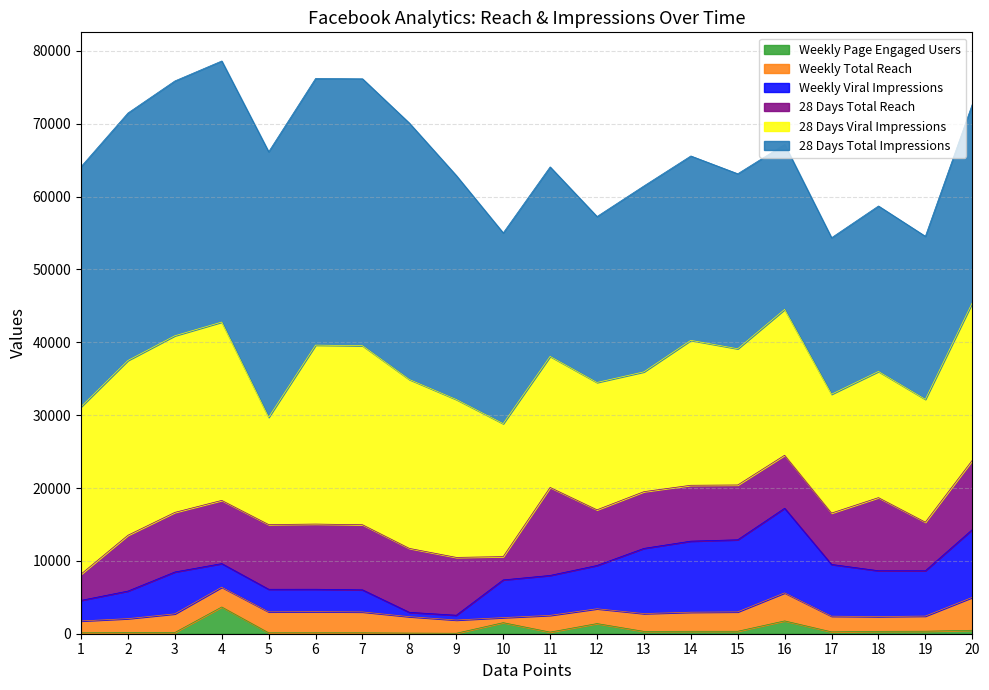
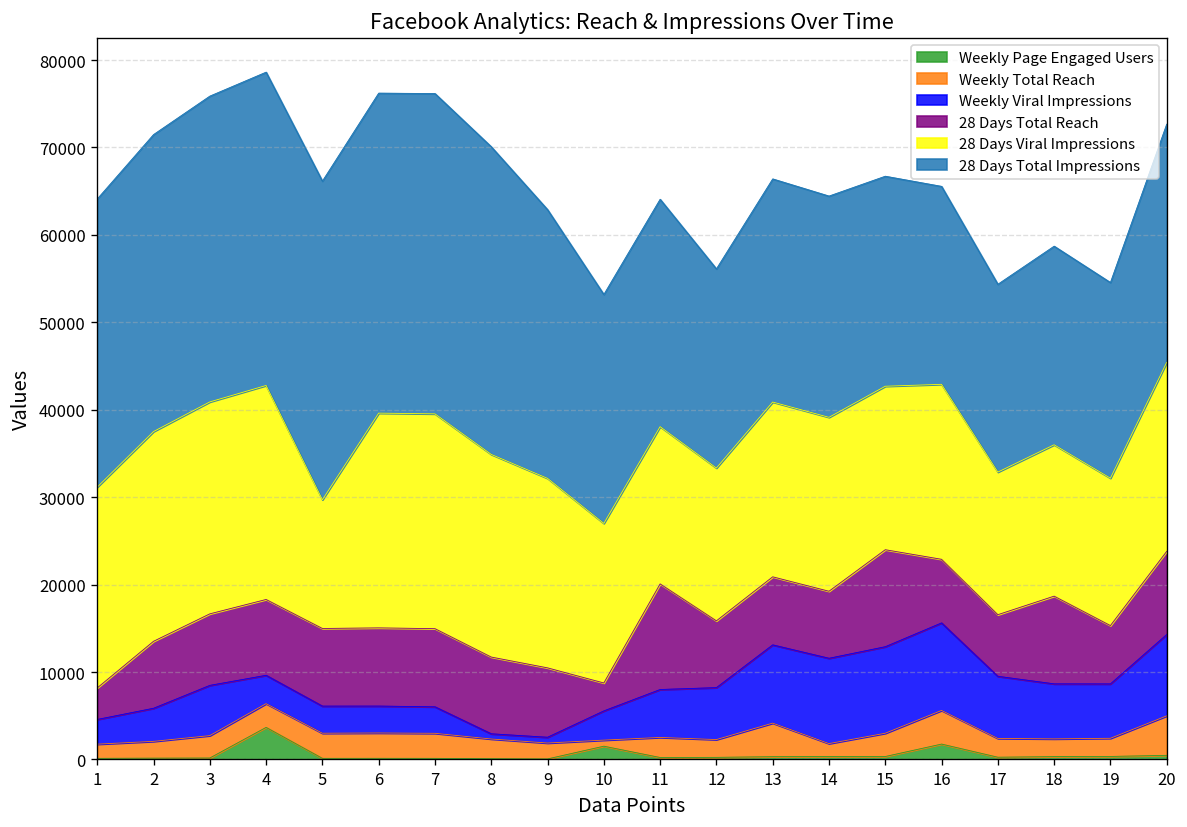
  {
    "Weekly Page Engaged Users": {
      "1": 0,
      "2": 0,
      "3": 0,
      "4": 4000,
      "5": 0,
      "6": 0,
      "7": 0,
      "8": 0,
      "9": 0,
      "10": 2000,
      "11": 0,
-     "12": 1000,
+     "12": 0,
      "13": 0,
      "14": 0,
      "15": 0,
      "16": 2000,
      "17": 0,
      "18": 0,
      "19": 0,
      "20": 0
    },
    "Weekly Total Reach": {
      "1": 2000,
      "2": 2000,
      "3": 3000,
      "4": 3000,
      "5": 3000,
      "6": 3000,
      "7": 3000,
      "8": 2000,
      "9": 2000,
      "10": 1000,
      "11": 2000,
      "12": 2000,
-     "13": 2000,
-     "14": 3000,
+     "13": 4000,
+     "14": 1000,
      "15": 3000,
      "16": 4000,
      "17": 2000,
      "18": 2000,
      "19": 2000,
      "20": 5000
    },
    "Weekly Viral Impressions": {
      "1": 3000,
      "2": 4000,
      "3": 6000,
      "4": 3000,
      "5": 3000,
      "6": 3000,
      "7": 3000,
      "8": 1000,
      "9": 1000,
-     "10": 5000,
+     "10": 3000,
      "11": 5000,
      "12": 6000,
      "13": 9000,
      "14": 10000,
      "15": 10000,
-     "16": 12000,
+     "16": 10000,
      "17": 7000,
      "18": 6000,
      "19": 6000,
      "20": 9000
    },
    "28 Days Total Reach": {
      "1": 4000,
      "2": 8000,
      "3": 8000,
      "4": 9000,
      "5": 9000,
      "6": 9000,
      "7": 9000,
      "8": 9000,
      "9": 8000,
      "10": 3000,
      "11": 12000,
      "12": 8000,
      "13": 8000,
      "14": 8000,
-     "15": 8000,
+     "15": 11000,
      "16": 7000,
      "17": 7000,
      "18": 10000,
      "19": 7000,
      "20": 10000
    },
    "28 Days Viral Impressions": {
      "1": 23000,
      "2": 24000,
      "3": 24000,
      "4": 24000,
      "5": 15000,
      "6": 25000,
      "7": 25000,
      "8": 23000,
      "9": 22000,
      "10": 18000,
      "11": 18000,
      "12": 17000,
-     "13": 16000,
+     "13": 20000,
      "14": 20000,
      "15": 19000,
      "16": 20000,
      "17": 16000,
      "18": 17000,
      "19": 17000,
      "20": 22000
    },
    "28 Days Total Impressions": {
      "1": 33000,
      "2": 34000,
      "3": 35000,
      "4": 36000,
      "5": 36000,
      "6": 37000,
      "7": 37000,
      "8": 35000,
      "9": 31000,
      "10": 26000,
      "11": 26000,
      "12": 23000,
      "13": 26000,
      "14": 25000,
      "15": 24000,
      "17": 21000,
      "18": 23000,
      "19": 22000,
      "20": 27000
    }
  }
